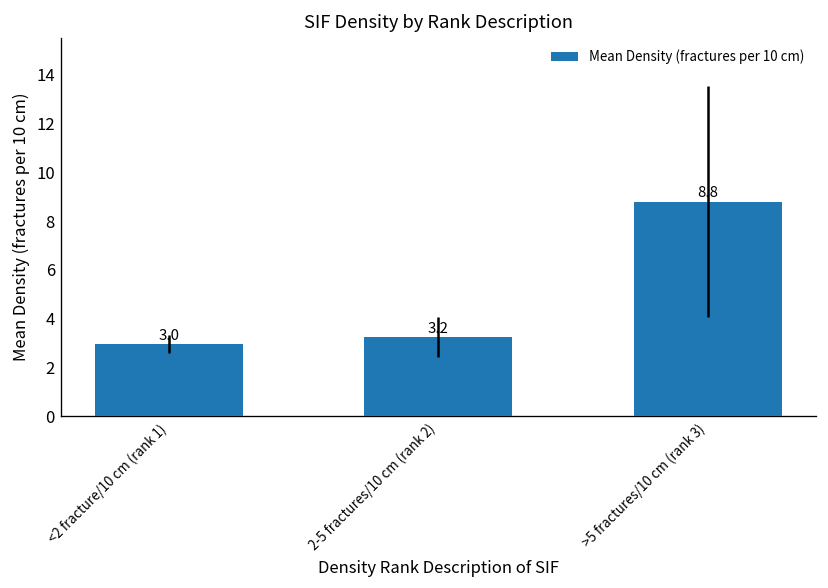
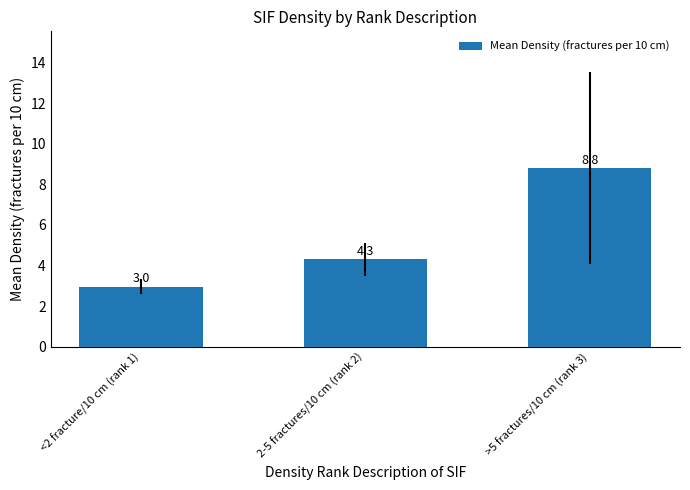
  {
    "<2 fracture/10 cm (rank 1)": 3.0,
-   "2-5 fractures/10 cm (rank 2)": 3.2,
+   "2-5 fractures/10 cm (rank 2)": 4.3,
    ">5 fractures/10 cm (rank 3)": 8.8
  }
